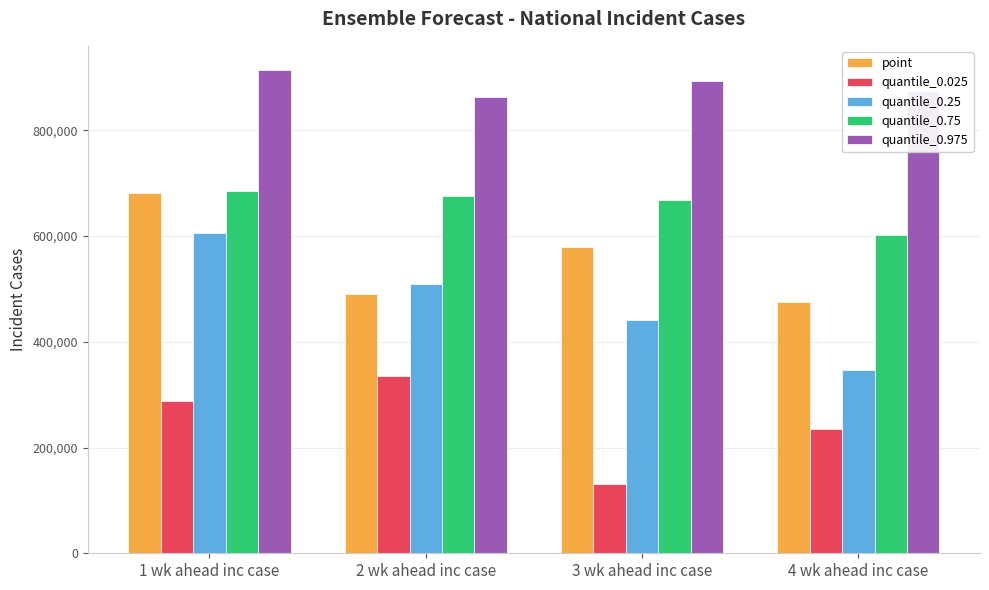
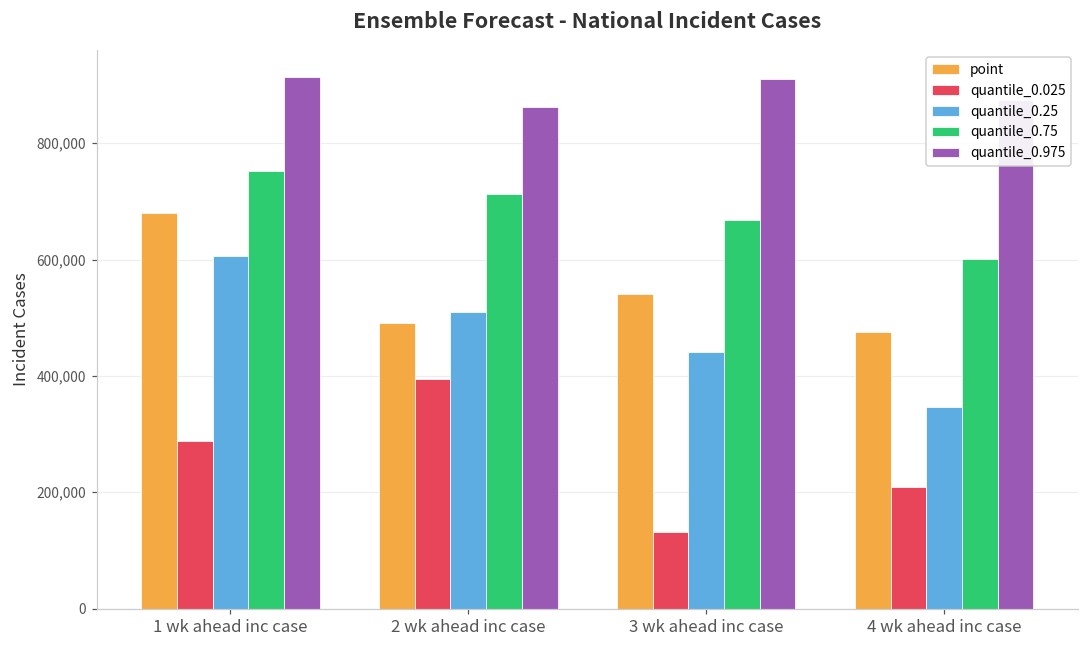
  {
    "point": {
      "1 wk ahead inc case": "680,000",
      "2 wk ahead inc case": "490,000",
-     "3 wk ahead inc case": "580,000",
+     "3 wk ahead inc case": "540,000",
      "4 wk ahead inc case": "480,000"
    },
    "quantile_0.025": {
      "1 wk ahead inc case": "290,000",
-     "2 wk ahead inc case": "330,000",
+     "2 wk ahead inc case": "390,000",
      "3 wk ahead inc case": "130,000",
-     "4 wk ahead inc case": "230,000"
+     "4 wk ahead inc case": "210,000"
    },
    "quantile_0.25": {
      "1 wk ahead inc case": "610,000",
      "2 wk ahead inc case": "510,000",
      "3 wk ahead inc case": "440,000",
      "4 wk ahead inc case": "350,000"
    },
    "quantile_0.75": {
-     "1 wk ahead inc case": "680,000",
-     "2 wk ahead inc case": "680,000",
+     "1 wk ahead inc case": "750,000",
+     "2 wk ahead inc case": "710,000",
      "3 wk ahead inc case": "670,000",
      "4 wk ahead inc case": "600,000"
    },
    "quantile_0.975": {
      "1 wk ahead inc case": "910,000",
      "2 wk ahead inc case": "860,000",
-     "3 wk ahead inc case": "890,000"
+     "3 wk ahead inc case": "910,000"
    }
  }
